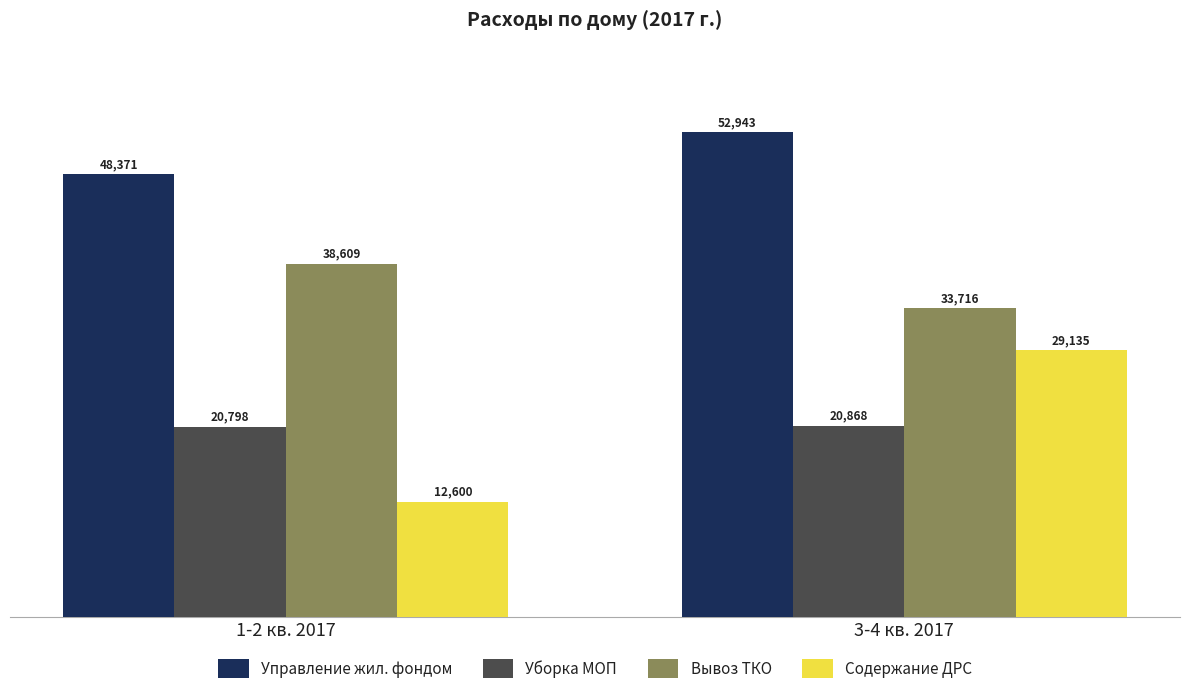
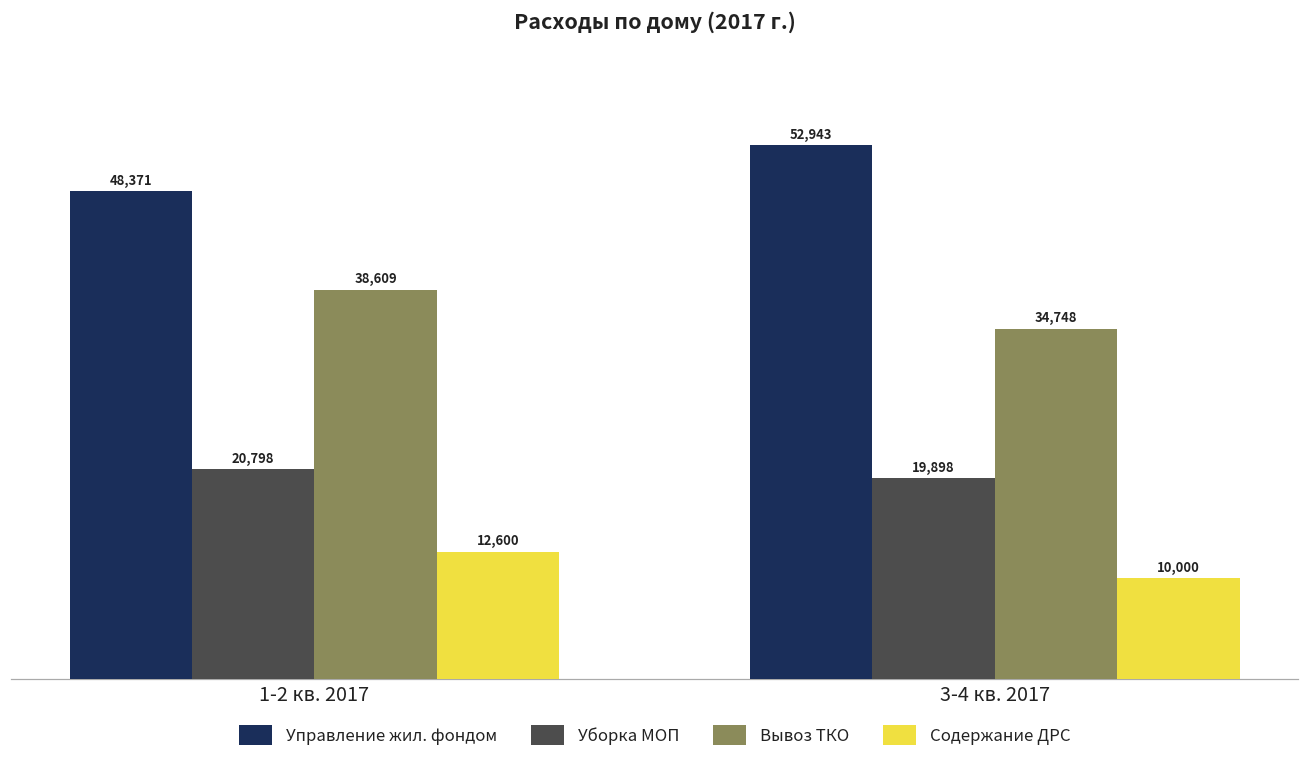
  {
    "Управление жил. фондом": {
      "1-2 кв. 2017": "48,371",
      "3-4 кв. 2017": "52,943"
    },
    "Уборка МОП": {
      "1-2 кв. 2017": "20,798",
-     "3-4 кв. 2017": "20,868"
+     "3-4 кв. 2017": "19,898"
    },
    "Вывоз ТКО": {
      "1-2 кв. 2017": "38,609",
-     "3-4 кв. 2017": "33,716"
+     "3-4 кв. 2017": "34,748"
    },
    "Содержание ДРС": {
      "1-2 кв. 2017": "12,600",
-     "3-4 кв. 2017": "29,135"
+     "3-4 кв. 2017": "10,000"
    }
  }
